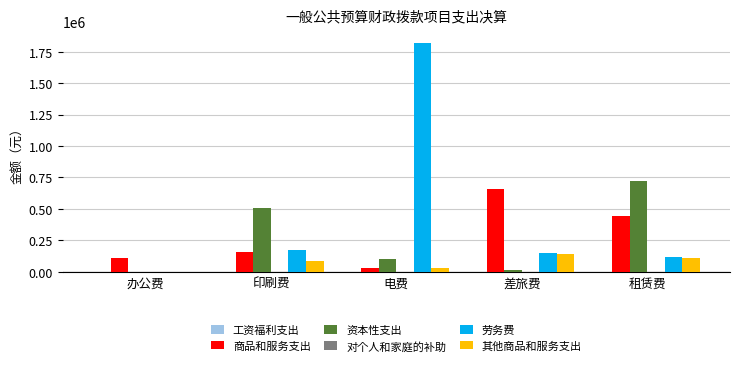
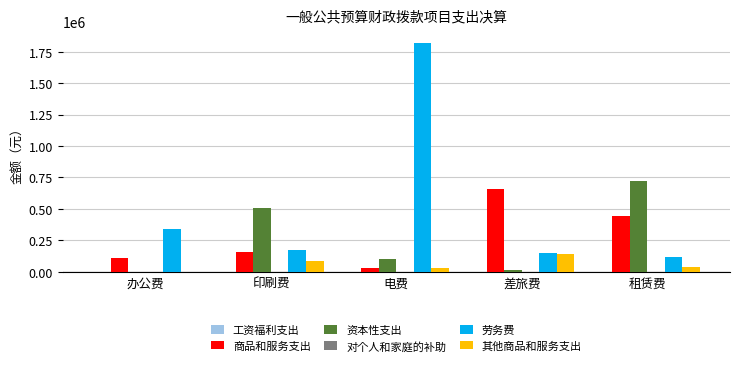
  {
    "工资福利支出": {
      "办公费": 0,
      "印刷费": 0,
      "电费": 0,
      "差旅费": 0,
      "租赁费": 0
    },
    "商品和服务支出": {
      "办公费": 110000,
      "印刷费": 150000,
      "电费": 30000,
      "差旅费": 660000,
      "租赁费": 440000
    },
    "资本性支出": {
      "办公费": 0,
      "印刷费": 510000,
      "电费": 100000,
      "租赁费": 720000
    },
    "对个人和家庭的补助": {
      "办公费": 0,
      "印刷费": 0,
      "电费": 0,
      "差旅费": 0,
      "租赁费": 0
    },
    "劳务费": {
-     "办公费": 0,
+     "办公费": 340000,
      "印刷费": 170000,
      "电费": 1820000,
      "差旅费": 150000,
      "租赁费": 120000
    },
    "其他商品和服务支出": {
      "办公费": 0,
      "印刷费": 80000,
      "电费": 30000,
      "差旅费": 140000,
-     "租赁费": 110000
+     "租赁费": 40000
    }
  }
